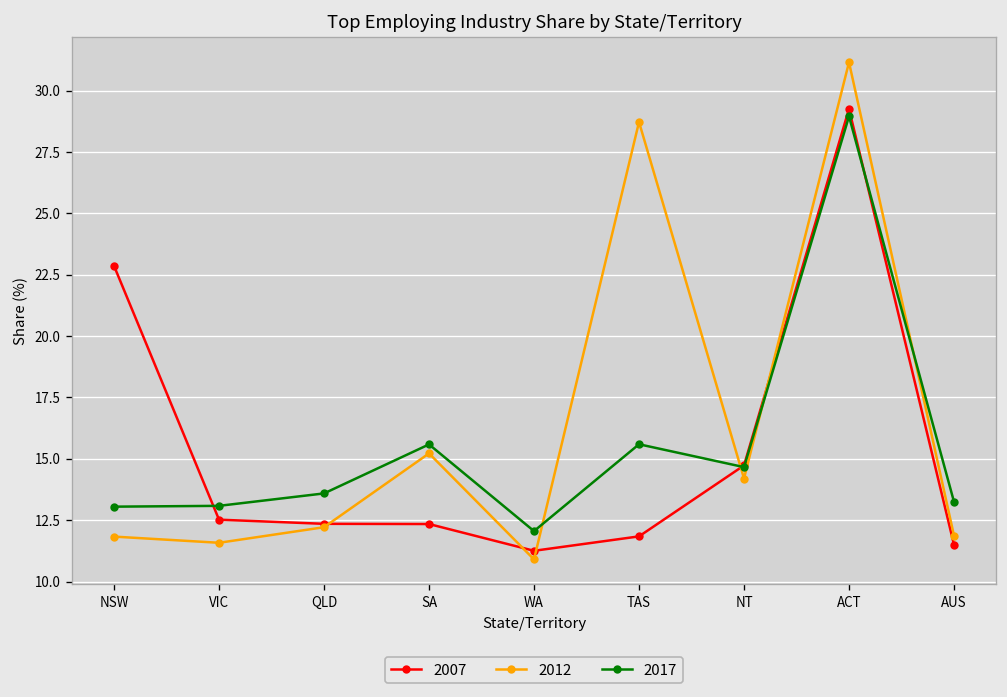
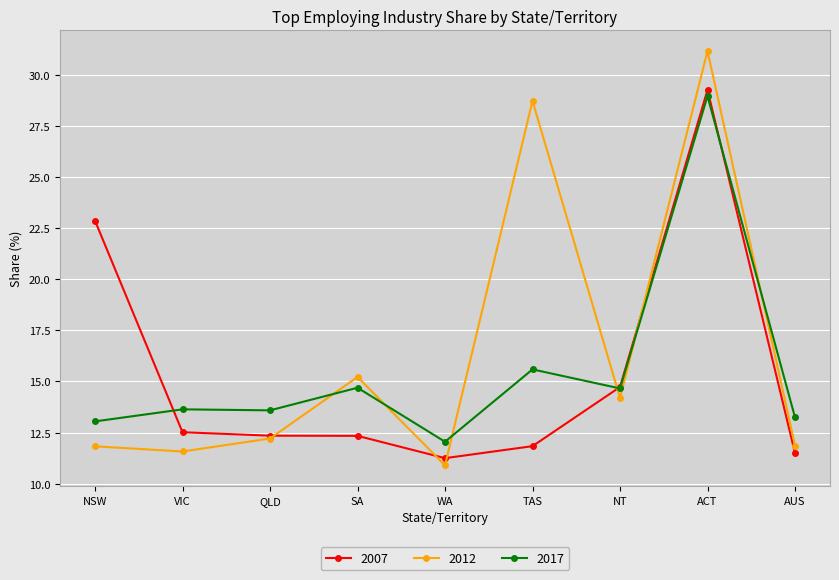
  {
    "2007": {
      "NSW": 22.9,
      "VIC": 12.5,
      "QLD": 12.4,
      "SA": 12.3,
      "WA": 11.3,
      "TAS": 11.8,
      "ACT": 29.3,
      "AUS": 11.5
    },
    "2012": {
      "NSW": 11.8,
      "VIC": 11.6,
      "QLD": 12.2,
      "SA": 15.2,
      "WA": 10.9,
      "TAS": 28.7,
      "NT": 14.2,
      "ACT": 31.1,
      "AUS": 11.9
    },
    "2017": {
      "NSW": 13.1,
-     "VIC": 13.1,
+     "VIC": 13.6,
      "QLD": 13.6,
-     "SA": 15.6,
+     "SA": 14.7,
      "WA": 12.1,
      "TAS": 15.6,
      "ACT": 28.9,
      "AUS": 13.2
    }
  }
